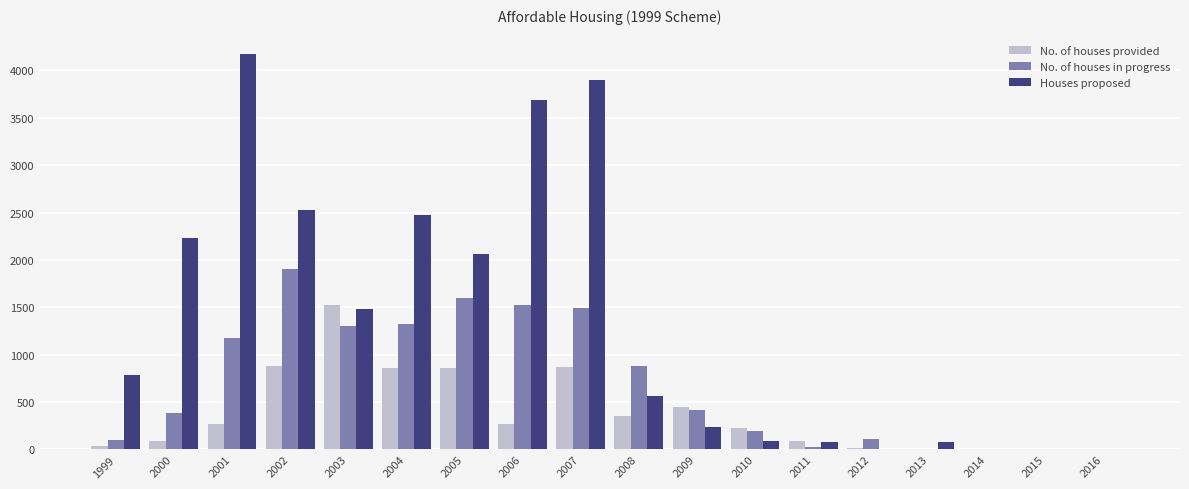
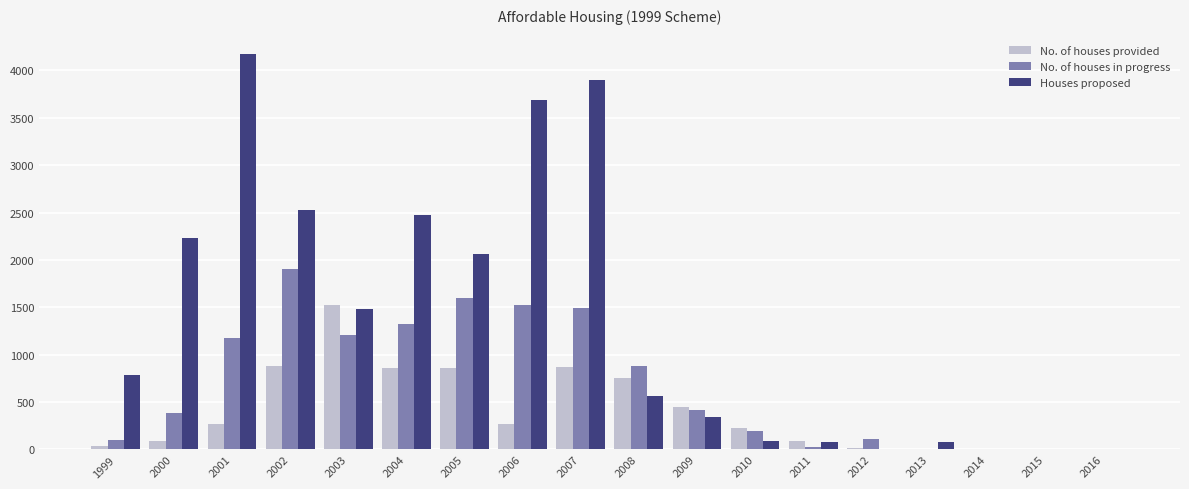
  {
    "No. of houses provided": {
      "1999": 0,
      "2000": 100,
      "2001": 300,
      "2002": 900,
      "2003": 1500,
      "2004": 900,
      "2005": 900,
      "2006": 300,
      "2007": 900,
-     "2008": 300,
+     "2008": 800,
      "2009": 500,
      "2010": 200,
      "2011": 100,
      "2013": 0,
      "2015": 0,
      "2016": 0
    },
    "No. of houses in progress": {
      "1999": 100,
      "2000": 400,
      "2001": 1200,
      "2002": 1900,
-     "2003": 1300,
+     "2003": 1200,
      "2004": 1300,
      "2005": 1600,
      "2006": 1500,
      "2007": 1500,
      "2008": 900,
      "2009": 400,
      "2010": 200,
      "2012": 100,
      "2014": 0,
      "2015": 0,
      "2016": 0
    },
    "Houses proposed": {
      "1999": 800,
      "2000": 2200,
      "2001": 4200,
      "2002": 2500,
      "2003": 1500,
      "2004": 2500,
      "2005": 2100,
      "2006": 3700,
      "2007": 3900,
      "2008": 600,
-     "2009": 200,
+     "2009": 300,
      "2010": 100,
      "2011": 100,
      "2013": 100
    }
  }
